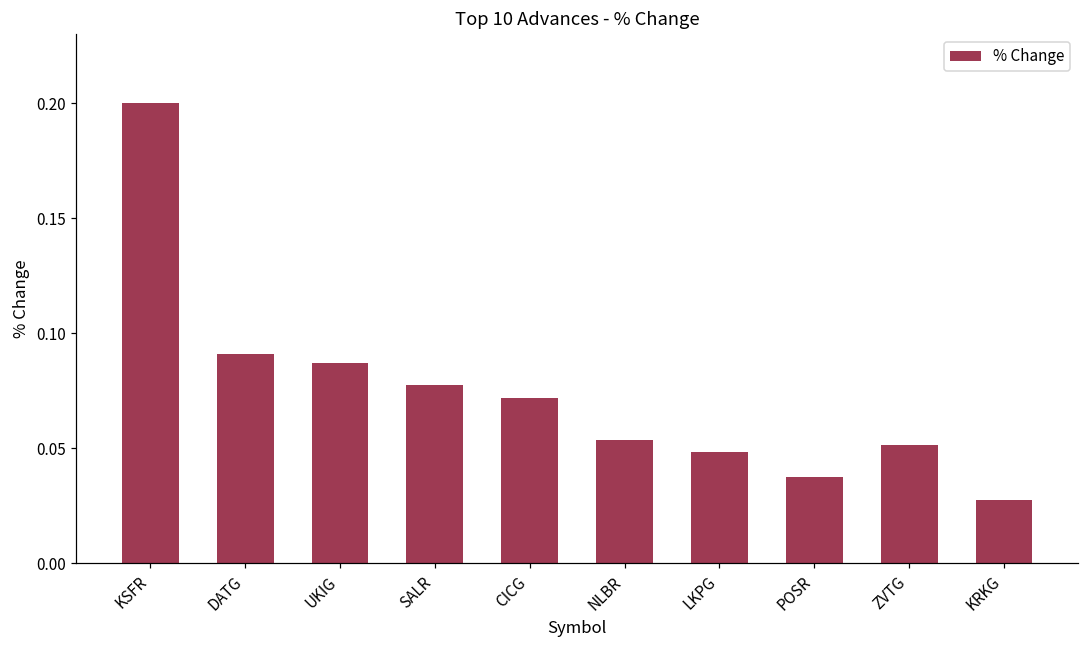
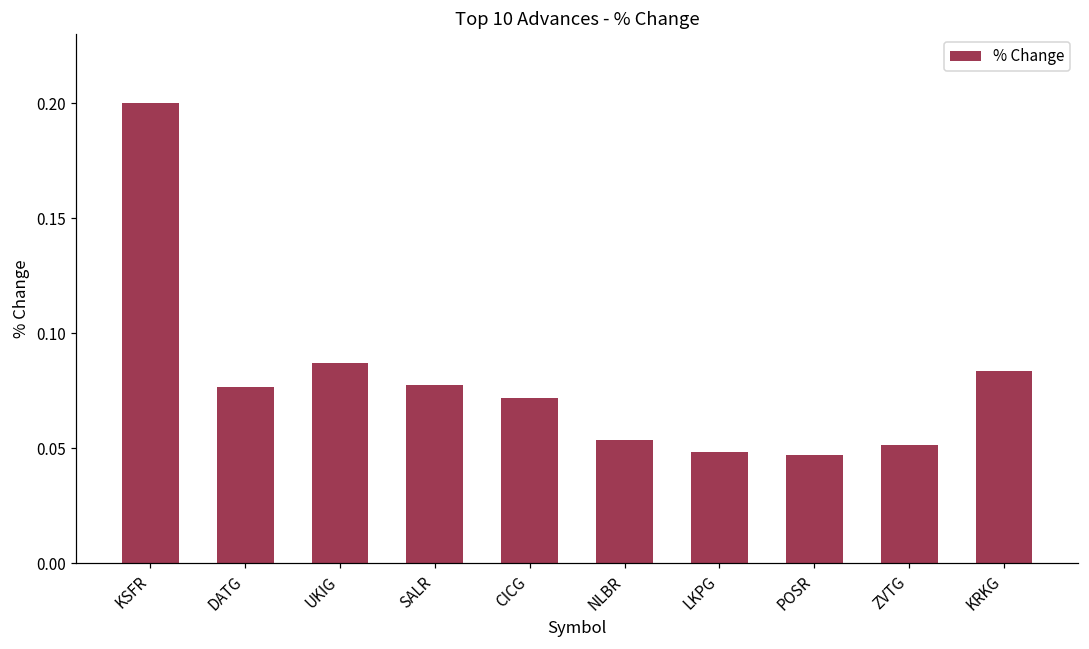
  {
    "KSFR": 0.200,
-   "DATG": 0.091,
+   "DATG": 0.077,
    "UKIG": 0.087,
    "SALR": 0.078,
    "CICG": 0.072,
    "NLBR": 0.054,
    "LKPG": 0.048,
-   "POSR": 0.038,
+   "POSR": 0.047,
    "ZVTG": 0.052,
-   "KRKG": 0.028
+   "KRKG": 0.084
  }
